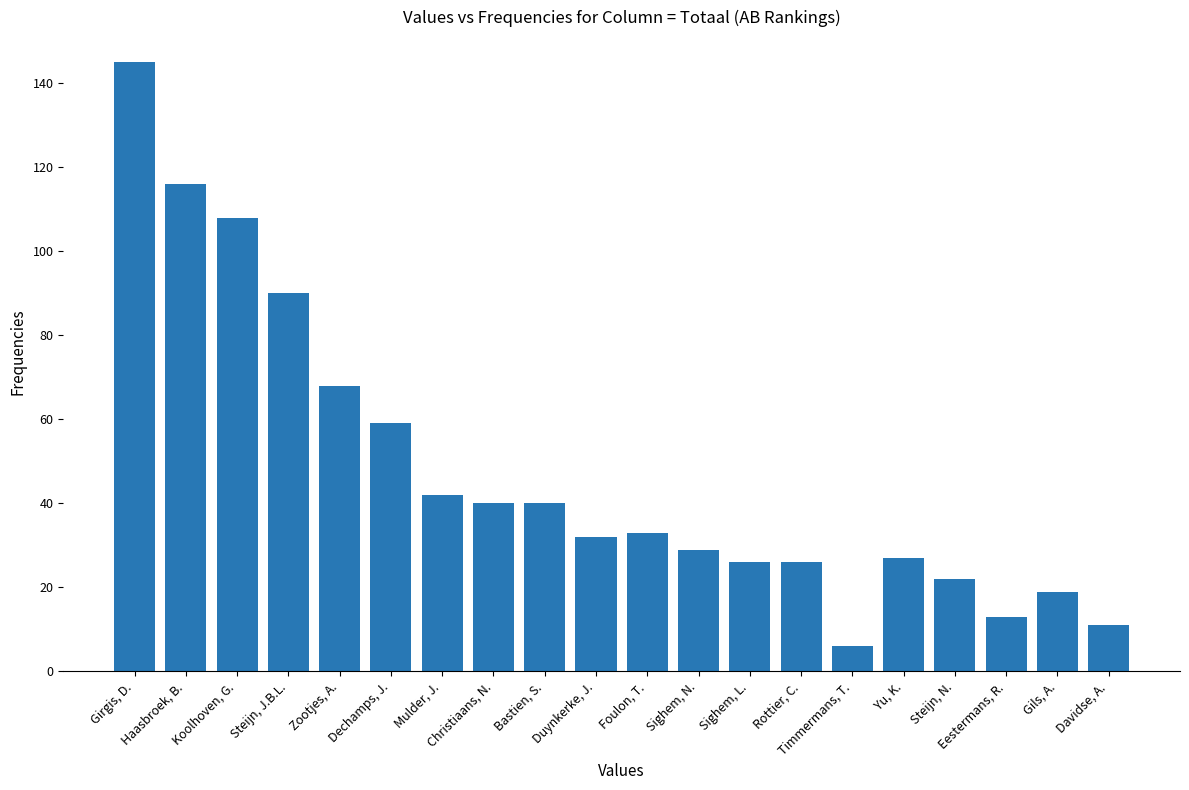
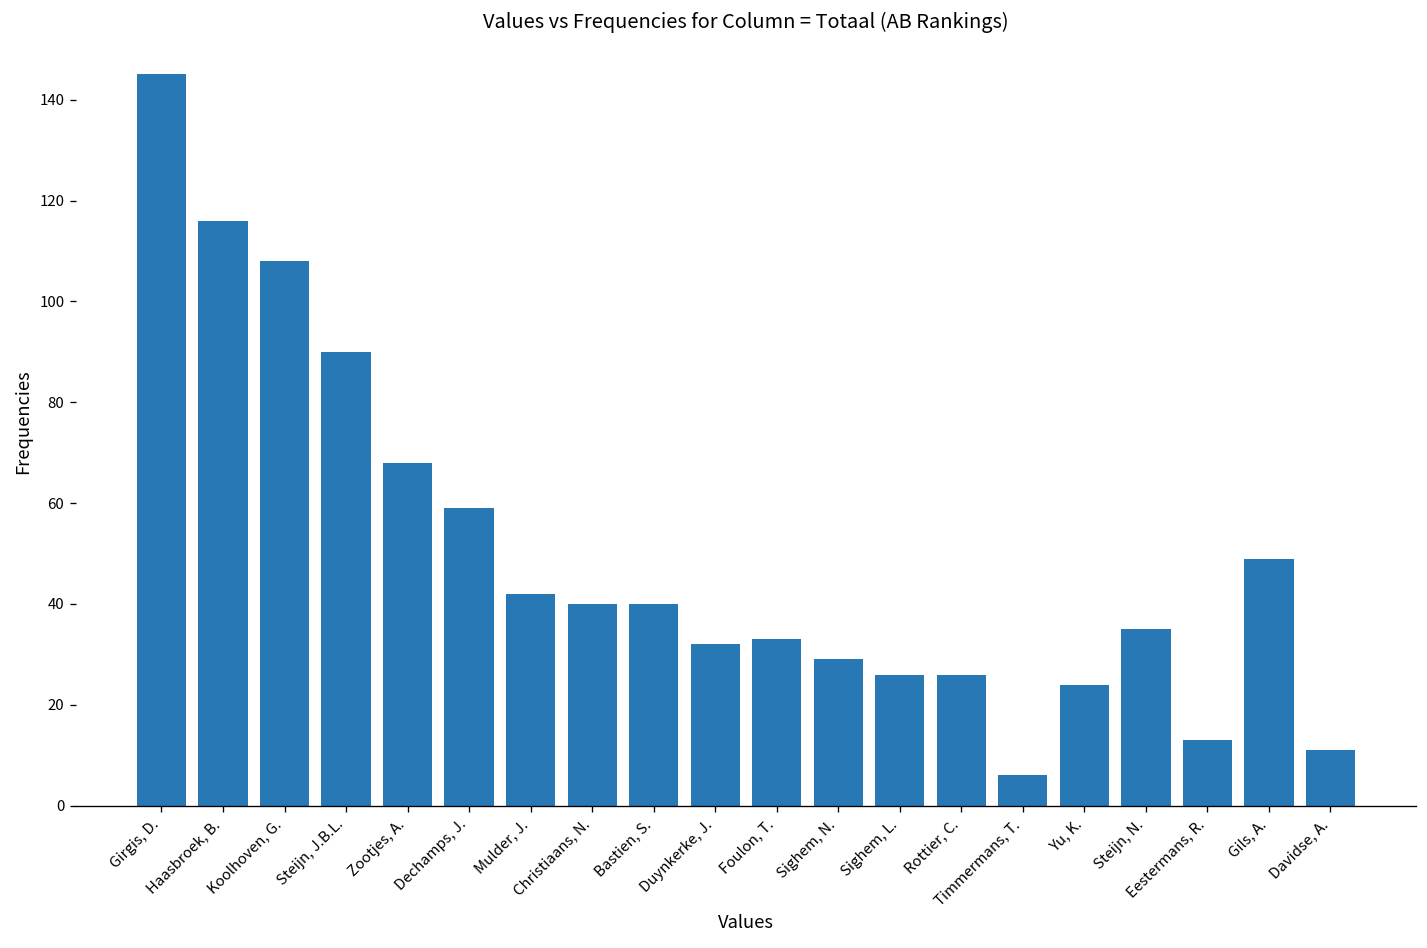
  {
    "Girgis, D.": 145,
    "Haasbroek, B.": 116,
    "Koolhoven, G.": 108,
    "Steijn, J.B.L.": 90,
    "Zootjes, A.": 68,
    "Dechamps, J.": 59,
    "Mulder, J.": 42,
    "Christiaans, N.": 40,
    "Bastien, S.": 40,
    "Duynkerke, J.": 32,
    "Foulon, T.": 33,
    "Sighem, N.": 29,
    "Sighem, L.": 26,
    "Rottier, C.": 26,
    "Timmermans, T.": 6,
-   "Yu, K.": 27,
-   "Steijn, N.": 22,
+   "Yu, K.": 24,
+   "Steijn, N.": 35,
    "Eestermans, R.": 13,
-   "Gils, A.": 19,
+   "Gils, A.": 49,
    "Davidse, A.": 11
  }
